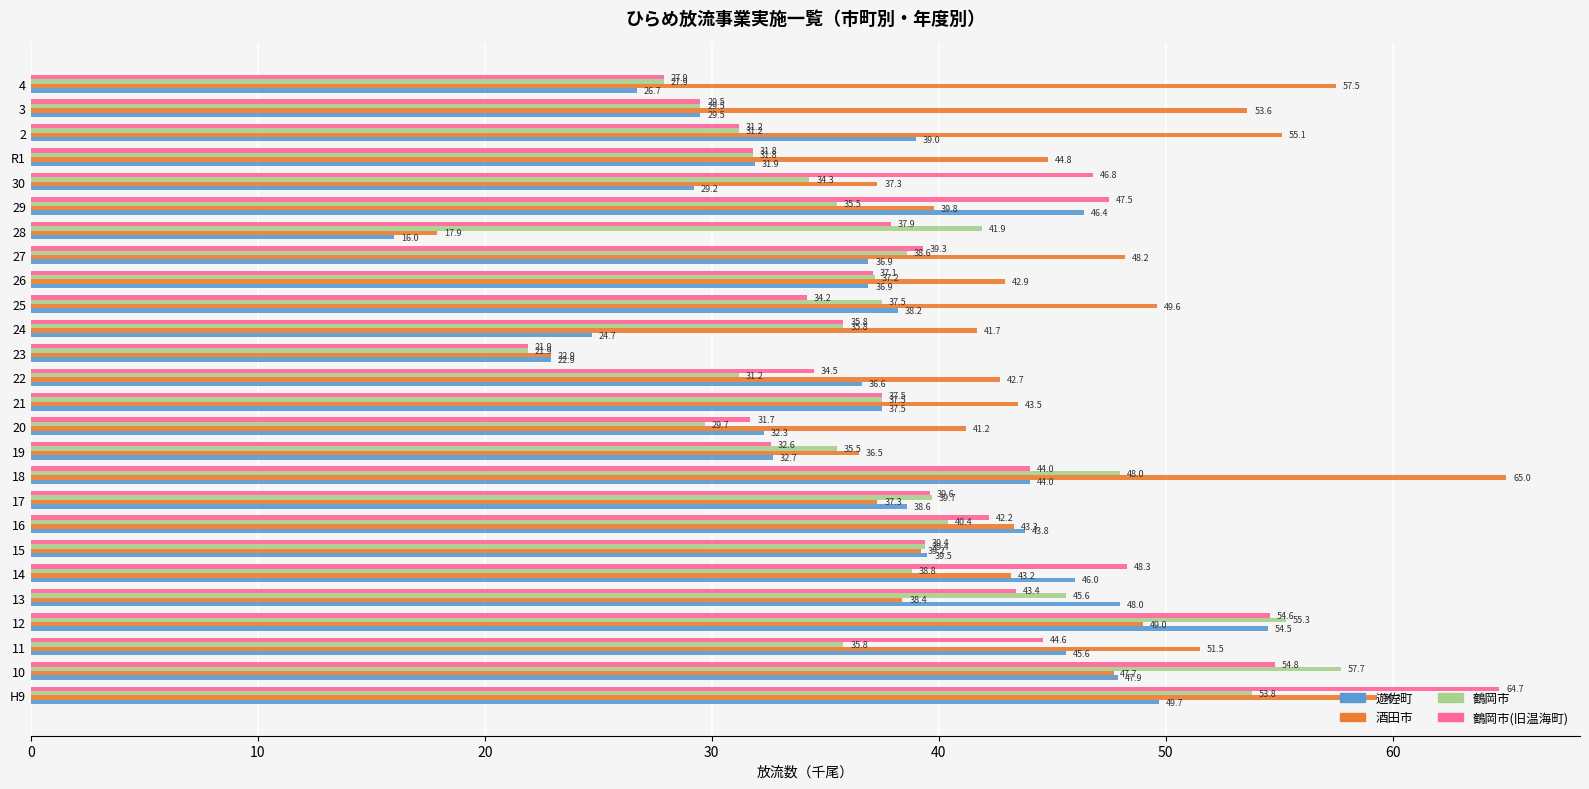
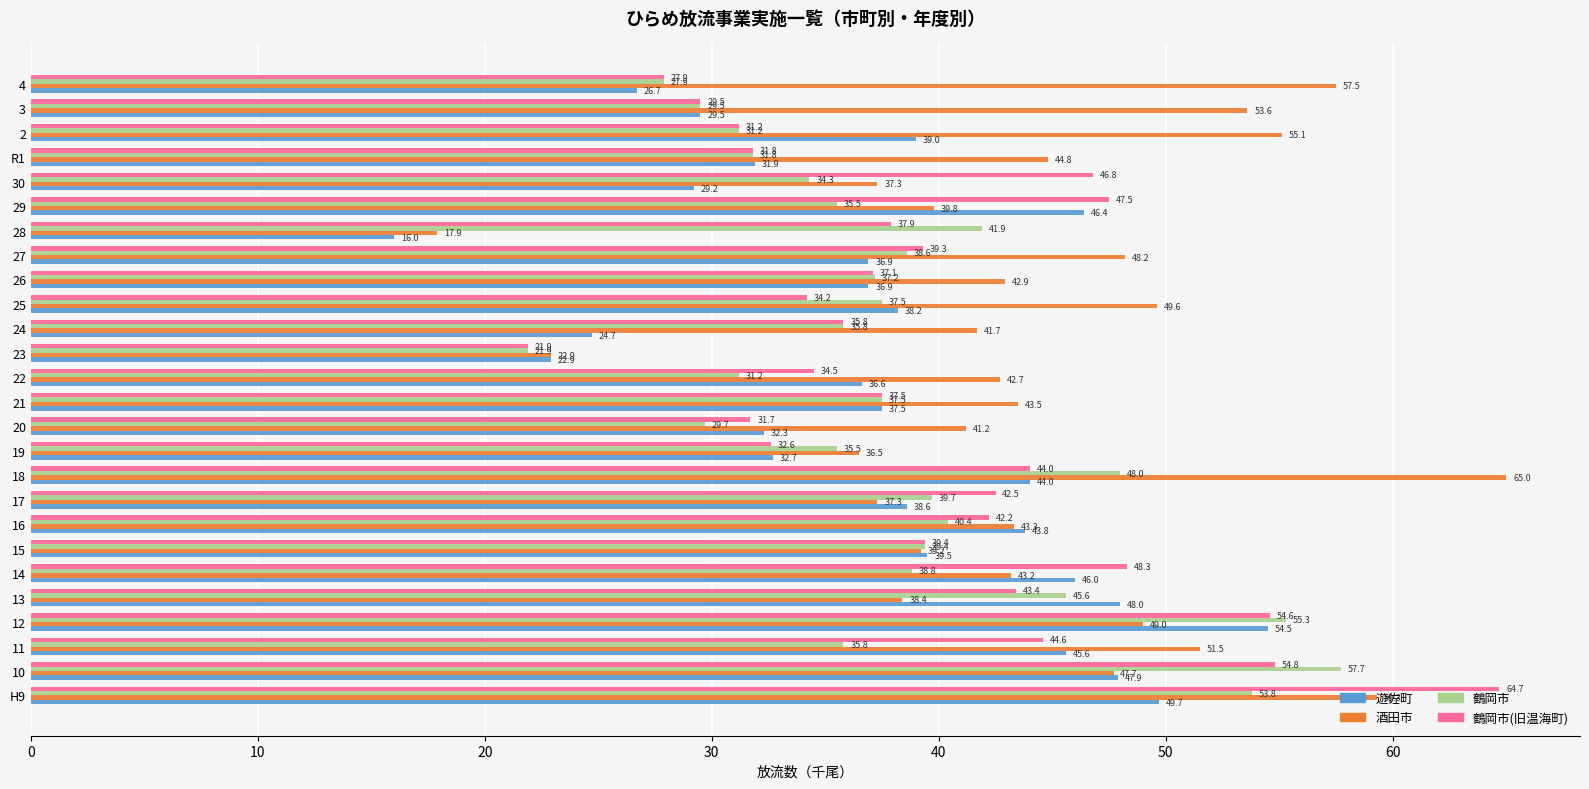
  {
    "遊佐町": {
      "4": 26.7,
      "3": 29.5,
      "2": 39.0,
      "R1": 31.9,
      "30": 29.2,
      "29": 46.4,
      "28": 16.0,
      "27": 36.9,
      "26": 36.9,
      "25": 38.2,
      "24": 24.7,
      "22": 36.6,
      "21": 37.5,
      "20": 32.3,
      "19": 32.7,
      "18": 44.0,
      "17": 38.6,
      "14": 46.0,
      "13": 48.0,
      "12": 54.5,
      "11": 45.6,
      "H9": 49.7
    },
    "酒田市": {
      "4": 57.5,
      "3": 53.6,
      "2": 55.1,
      "R1": 44.8,
      "30": 37.3,
      "29": 39.8,
      "28": 17.9,
      "27": 48.2,
      "26": 42.9,
      "25": 49.6,
      "24": 41.7,
      "22": 42.7,
      "21": 43.5,
      "20": 41.2,
      "19": 36.5,
      "18": 65.0,
      "17": 37.3,
      "14": 43.2,
      "13": 38.4,
      "12": 49.0,
      "11": 51.5,
      "H9": 59.3
    },
    "鶴岡市": {
      "30": 34.3,
      "29": 35.5,
      "28": 41.9,
      "27": 38.6,
      "25": 37.5,
      "22": 31.2,
      "20": 29.7,
      "19": 35.5,
      "18": 48.0,
      "17": 39.7,
      "16": 40.4,
      "14": 38.8,
      "13": 45.6,
      "12": 55.3,
      "11": 35.8,
      "10": 57.7,
      "H9": 53.8
    },
    "鶴岡市(旧温海町)": {
      "30": 46.8,
      "29": 47.5,
      "28": 37.9,
      "27": 39.3,
      "25": 34.2,
      "22": 34.5,
      "20": 31.7,
      "19": 32.6,
      "18": 44.0,
-     "17": 39.6,
+     "17": 42.5,
      "16": 42.2,
      "14": 48.3,
      "13": 43.4,
      "12": 54.6,
      "11": 44.6,
      "10": 54.8,
      "H9": 64.7
    }
  }
